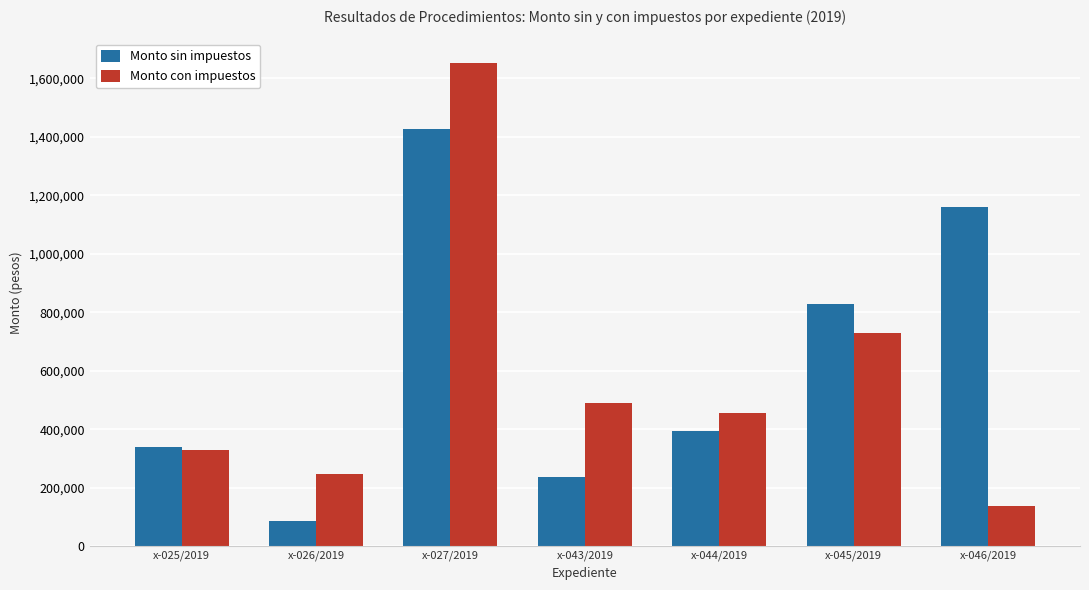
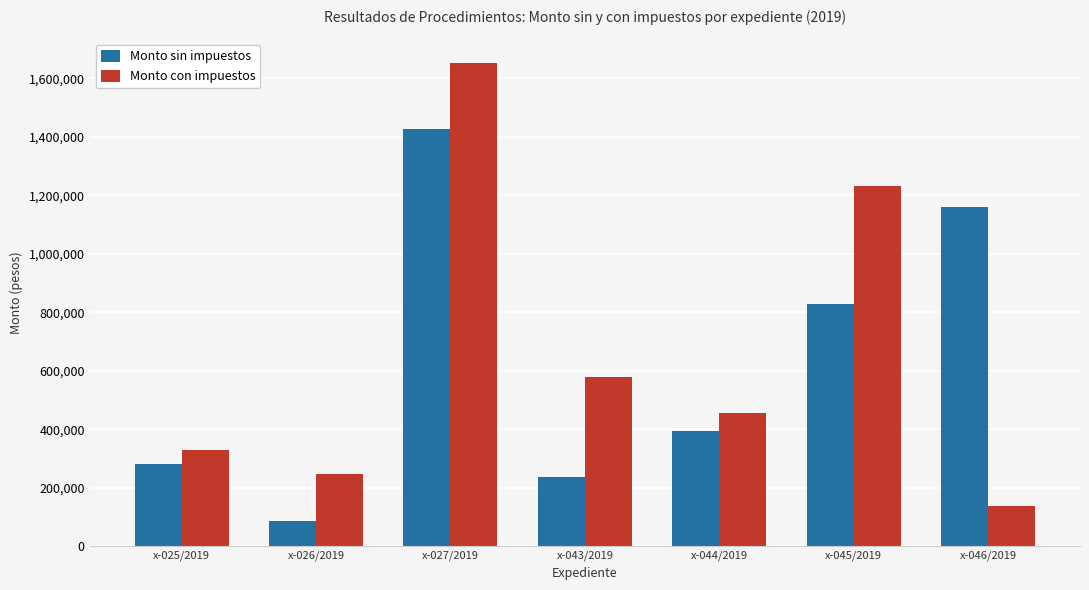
  {
    "Monto sin impuestos": {
-     "x-025/2019": "340,000",
+     "x-025/2019": "280,000",
      "x-026/2019": "80,000",
      "x-027/2019": "1,430,000",
      "x-043/2019": "240,000",
      "x-044/2019": "390,000",
      "x-045/2019": "830,000",
      "x-046/2019": "1,160,000"
    },
    "Monto con impuestos": {
      "x-025/2019": "330,000",
      "x-026/2019": "250,000",
      "x-027/2019": "1,650,000",
-     "x-043/2019": "490,000",
+     "x-043/2019": "580,000",
      "x-044/2019": "450,000",
-     "x-045/2019": "730,000",
+     "x-045/2019": "1,230,000",
      "x-046/2019": "140,000"
    }
  }
